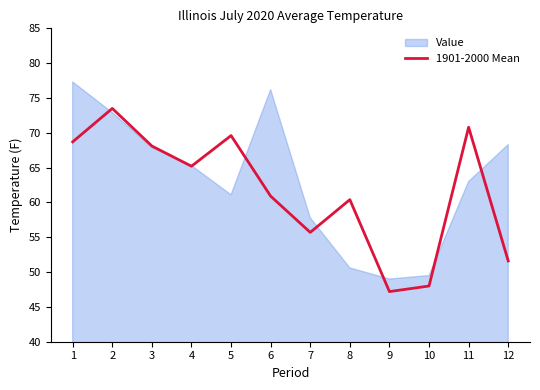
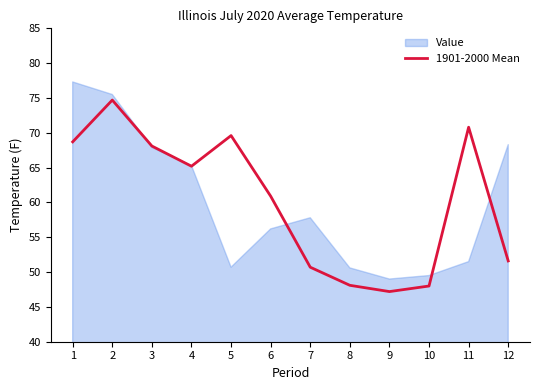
  {
    "1901-2000 Mean": {
      "1": 69,
-     "2": 74,
+     "2": 75,
      "5": 70,
      "6": 61,
-     "7": 56,
-     "8": 60,
+     "7": 51,
+     "8": 48,
      "9": 47,
      "10": 48,
      "11": 71,
      "12": 52
    },
    "Value": {
      "1": 77,
-     "2": 73,
-     "5": 61,
-     "6": 76,
+     "2": 76,
+     "5": 51,
+     "6": 56,
      "7": 58,
      "8": 51,
      "9": 49,
      "10": 50,
-     "11": 63,
+     "11": 52,
      "12": 68
    }
  }
